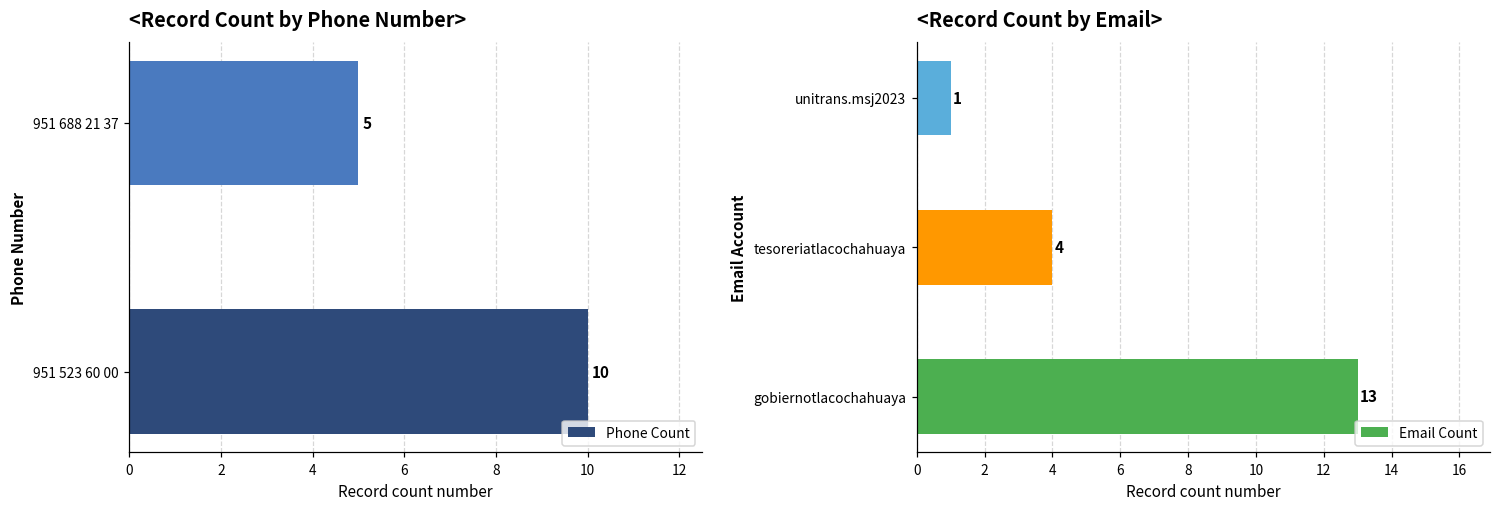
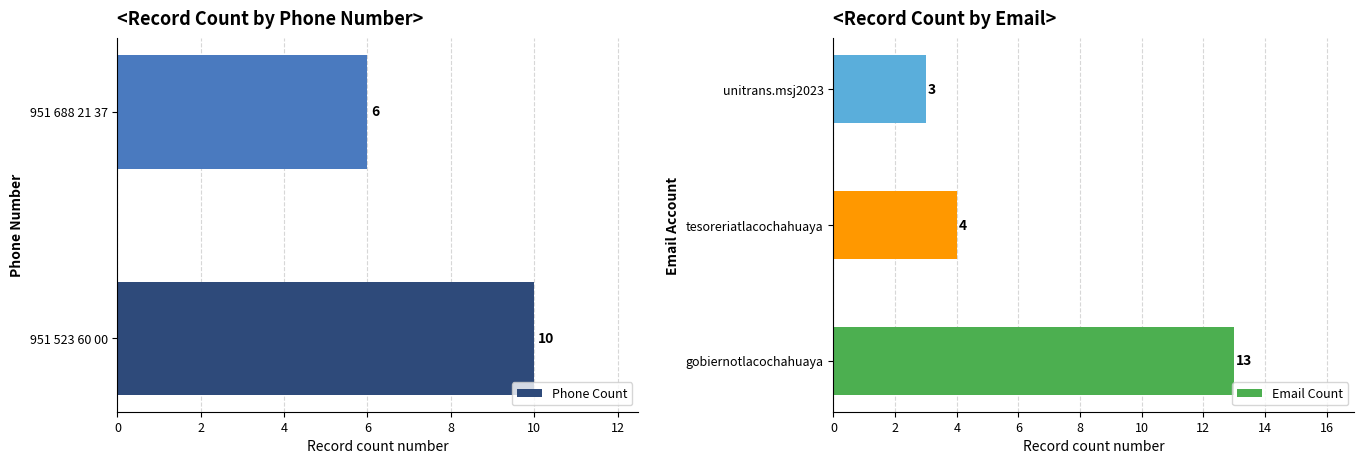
  {
    "<Record Count by Phone Number>": {
-     "951 688 21 37": 5,
+     "951 688 21 37": 6,
      "951 523 60 00": 10
    },
    "<Record Count by Email>": {
-     "unitrans.msj2023": 1,
+     "unitrans.msj2023": 3,
      "tesoreriatlacochahuaya": 4,
      "gobiernotlacochahuaya": 13
    }
  }
